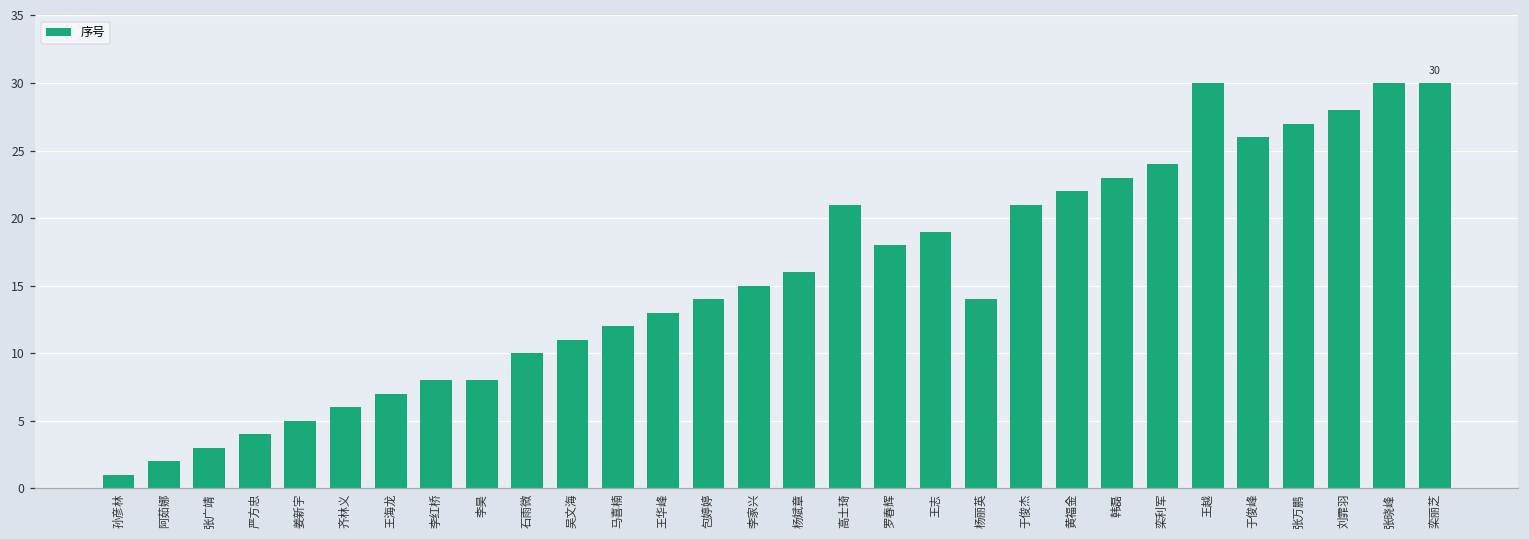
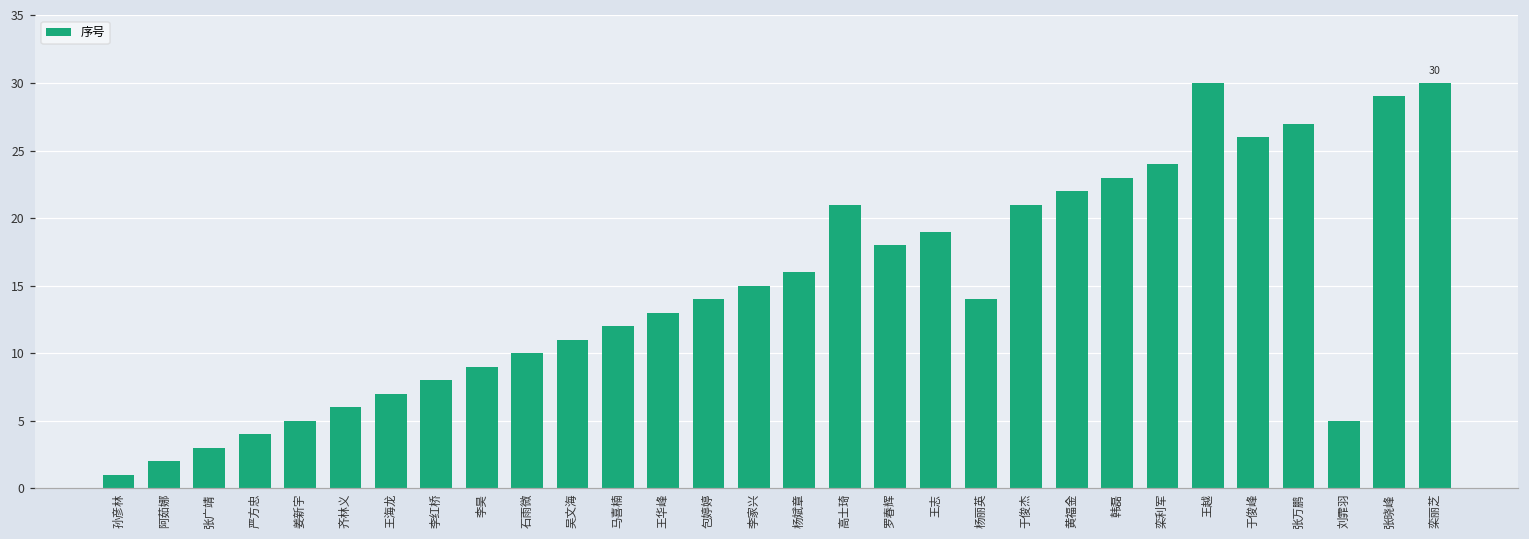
  {
    "孙彦林": 1,
    "阿茹娜": 2,
    "张广靖": 3,
    "严方忠": 4,
    "姜新宇": 5,
    "齐林义": 6,
    "王海龙": 7,
    "李红桥": 8,
-   "李昊": 8,
+   "李昊": 9,
    "石雨微": 10,
    "吴文海": 11,
    "马喜楠": 12,
    "王华峰": 13,
    "包婷婷": 14,
    "李家兴": 15,
    "杨斌章": 16,
    "高士琦": 21,
    "罗春辉": 18,
    "王志": 19,
    "杨丽英": 14,
    "于俊杰": 21,
    "黄福金": 22,
    "韩磊": 23,
    "栾利军": 24,
    "王越": 30,
    "于俊峰": 26,
    "张万鹏": 27,
-   "刘霏羽": 28,
-   "张晓峰": 30
+   "刘霏羽": 5,
+   "张晓峰": 29
  }
